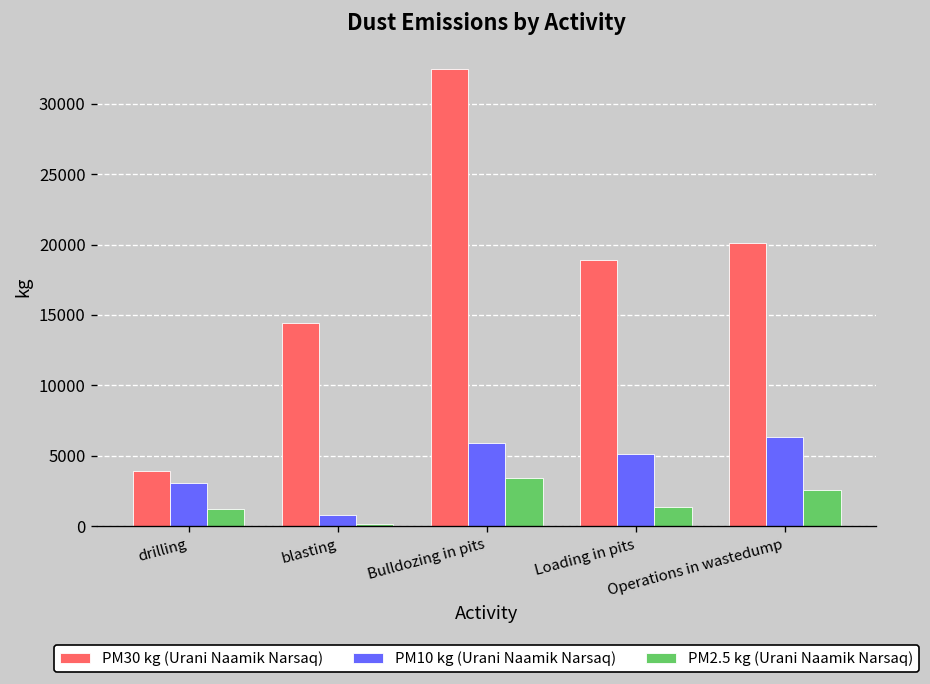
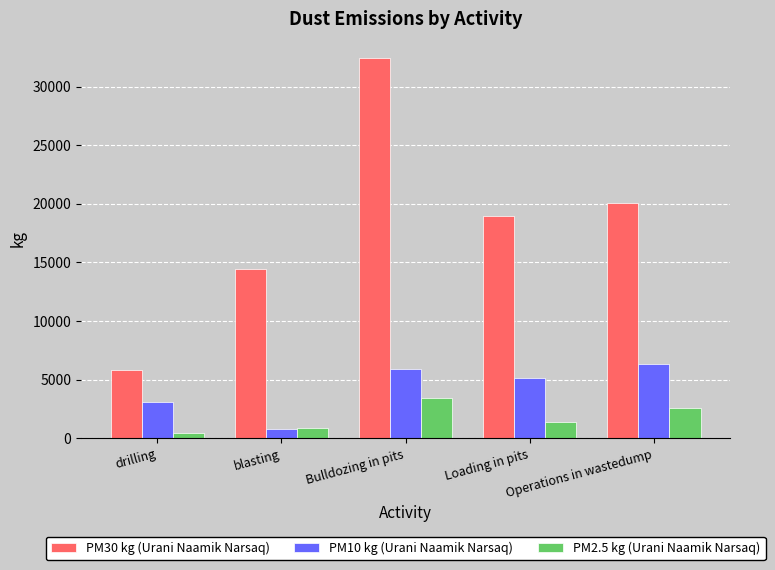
  {
    "PM30 kg (Urani Naamik Narsaq)": {
-     "drilling": 3900,
+     "drilling": 5800,
      "blasting": 14400,
      "Bulldozing in pits": 32400,
      "Loading in pits": 18900,
      "Operations in wastedump": 20100
    },
    "PM10 kg (Urani Naamik Narsaq)": {
      "drilling": 3100,
      "blasting": 800,
      "Bulldozing in pits": 5900,
      "Loading in pits": 5100,
      "Operations in wastedump": 6400
    },
    "PM2.5 kg (Urani Naamik Narsaq)": {
-     "drilling": 1200,
-     "blasting": 100,
+     "drilling": 500,
+     "blasting": 900,
      "Bulldozing in pits": 3400,
      "Loading in pits": 1400,
      "Operations in wastedump": 2500
    }
  }
